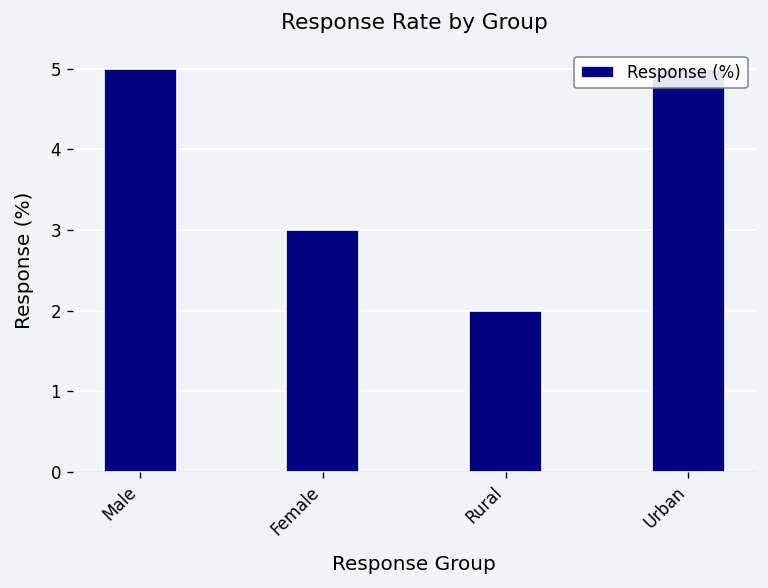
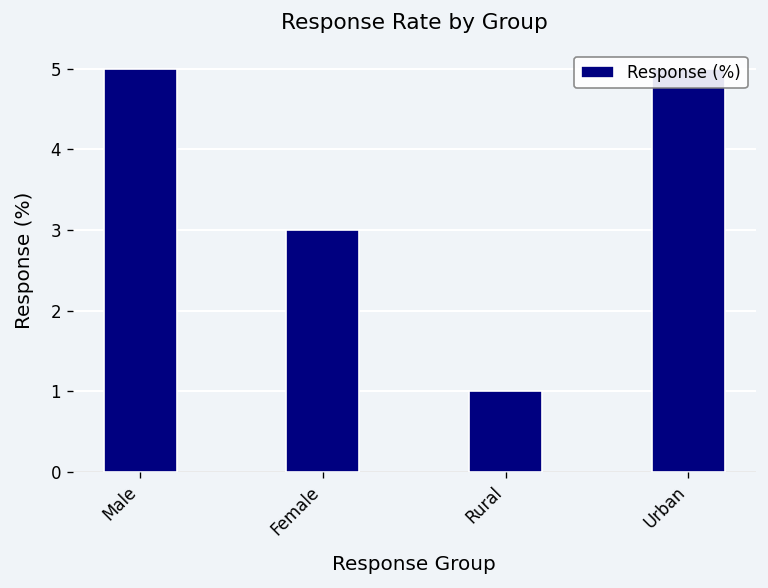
  {
    "Male": 5,
    "Female": 3,
-   "Rural": 2
+   "Rural": 1
  }
